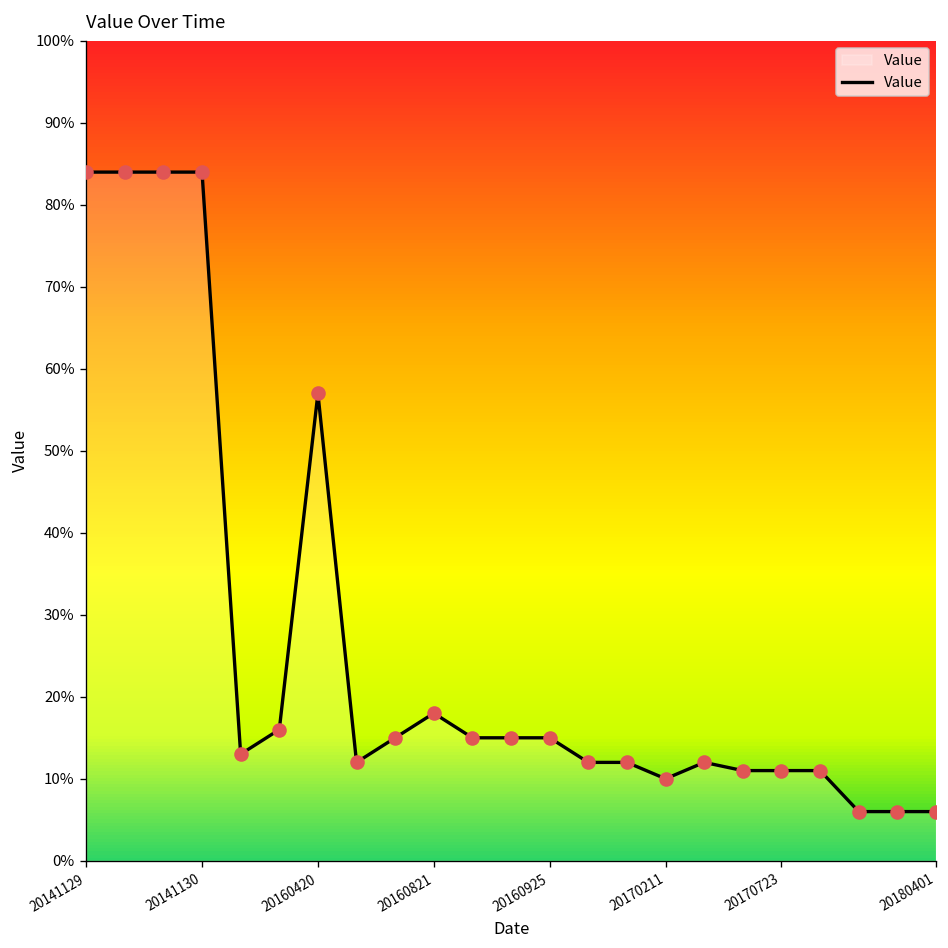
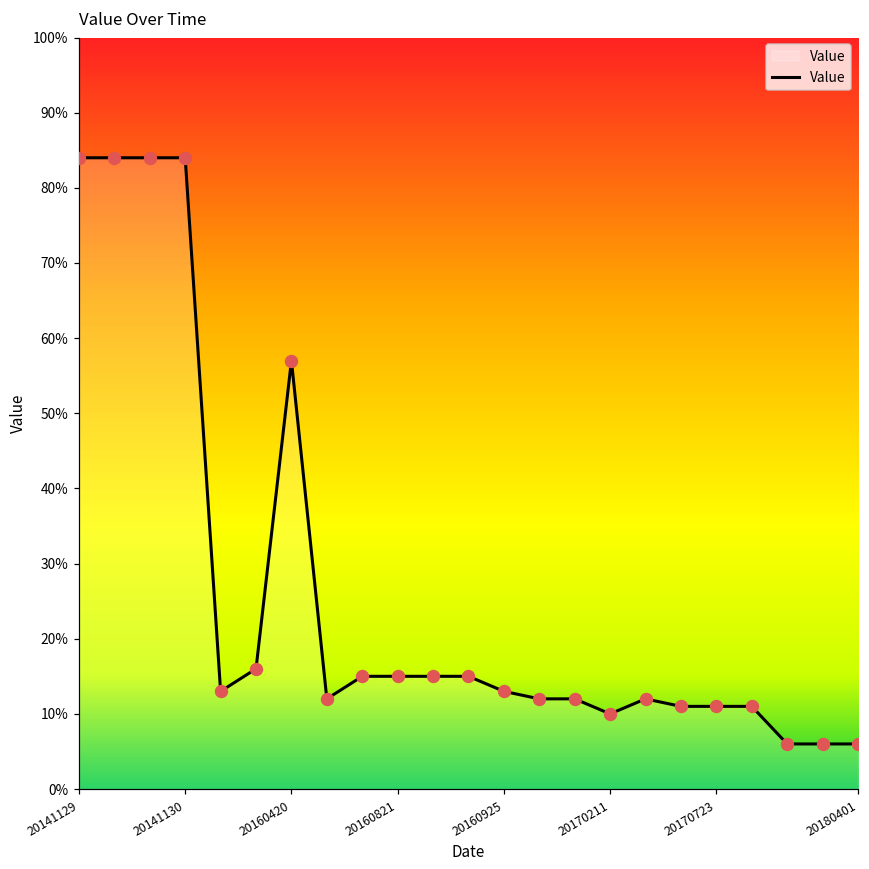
  {
    "20141129": "84%",
    "20160420": "57%",
-   "20160821": "18%",
-   "20160925": "15%",
+   "20160821": "15%",
+   "20160925": "13%",
    "20170211": "10%",
    "20180401": "6%"
  }
